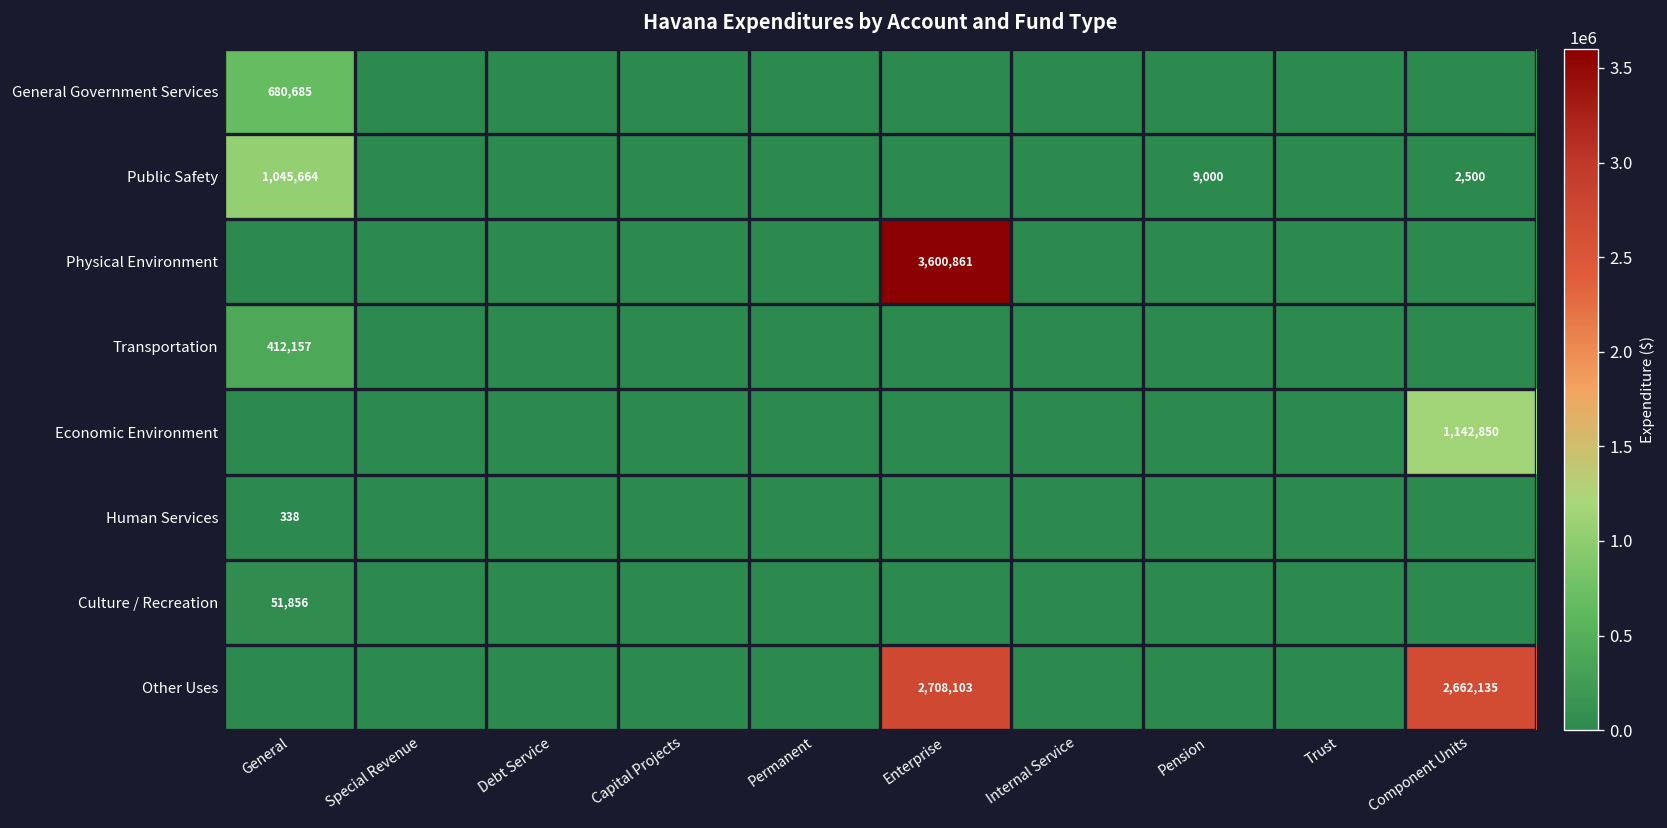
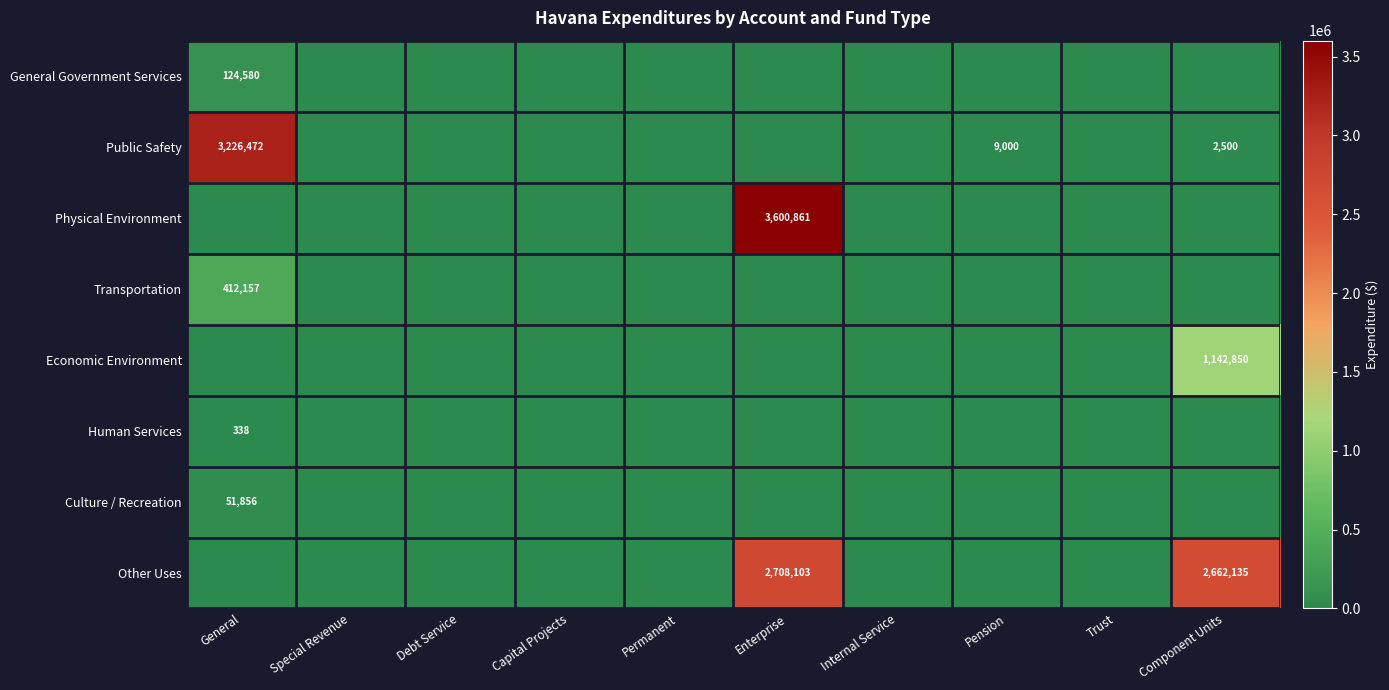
  {
    "General Government Services": {
-     "General": "680,685"
+     "General": "124,580"
    },
    "Public Safety": {
-     "General": "1,045,664",
+     "General": "3,226,472",
      "Pension": "9,000",
      "Component Units": "2,500"
    },
    "Physical Environment": {
      "Enterprise": "3,600,861"
    },
    "Transportation": {
      "General": "412,157"
    },
    "Economic Environment": {
      "Component Units": "1,142,850"
    },
    "Human Services": {
      "General": "338"
    },
    "Culture / Recreation": {
      "General": "51,856"
    },
    "Other Uses": {
      "Enterprise": "2,708,103",
      "Component Units": "2,662,135"
    }
  }
